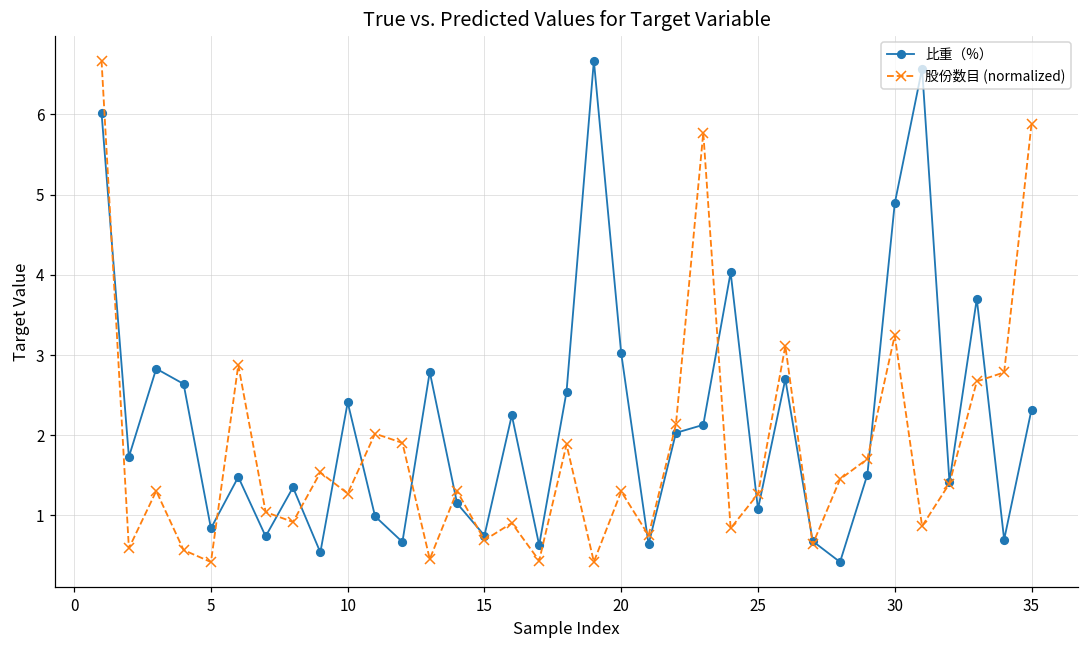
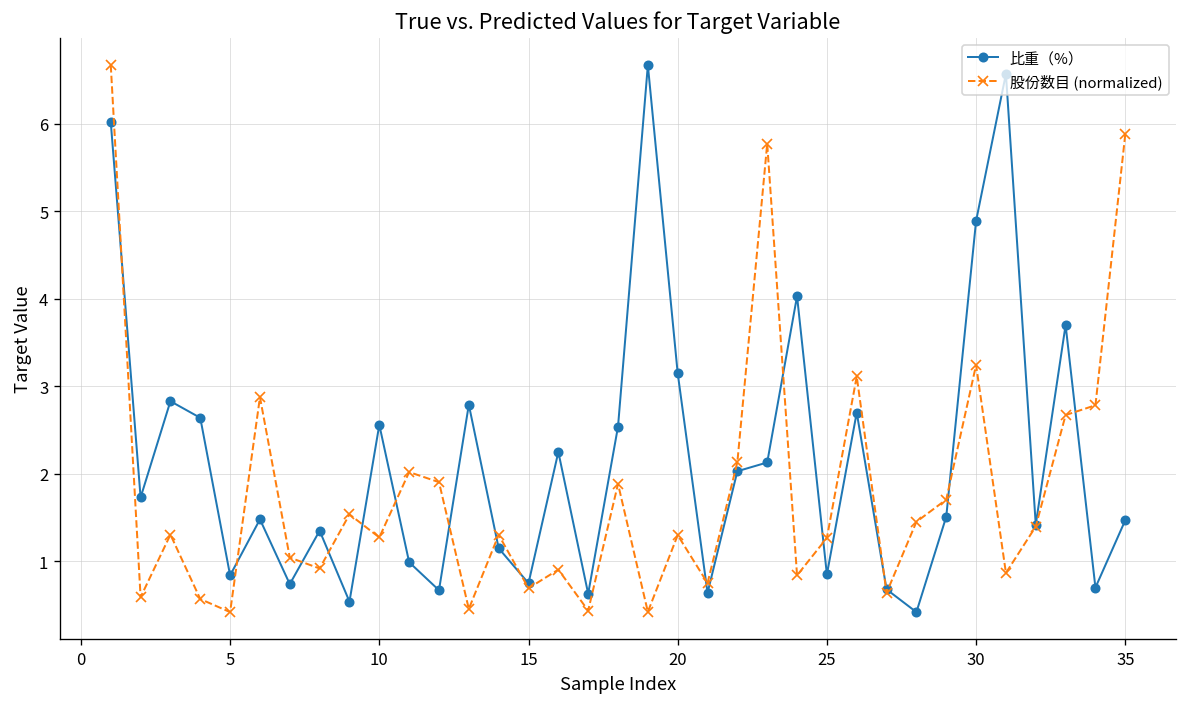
  {
    "比重（%）": {
      "5": 0.8,
-     "10": 2.4,
+     "10": 2.6,
      "15": 0.8,
-     "20": 3.0,
-     "25": 1.1,
+     "20": 3.2,
+     "25": 0.9,
      "30": 4.9,
-     "35": 2.3
+     "35": 1.5
    },
    "股份数目 (normalized)": {
      "5": 0.4,
      "10": 1.3,
      "15": 0.7,
      "20": 1.3,
      "25": 1.3,
      "30": 3.2,
      "35": 5.9
    }
  }
